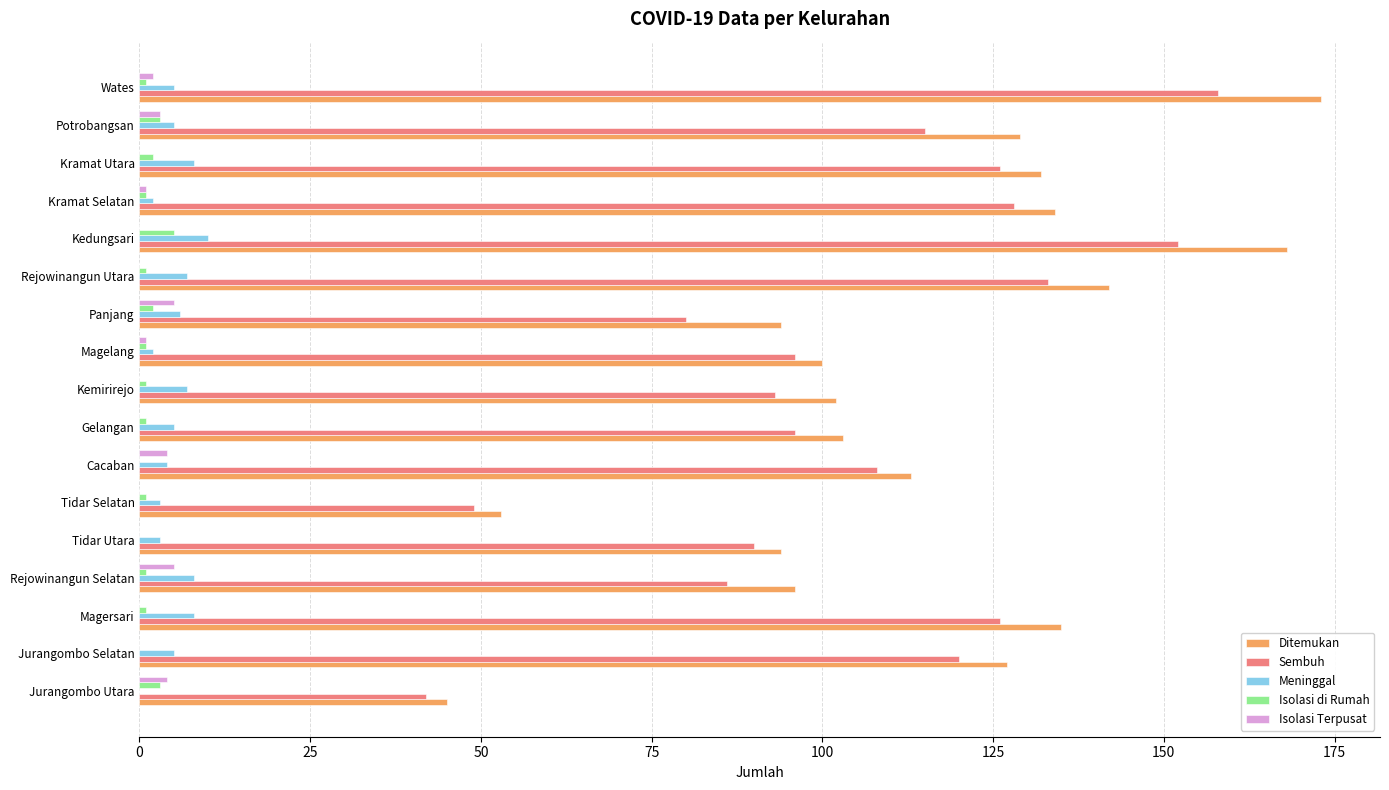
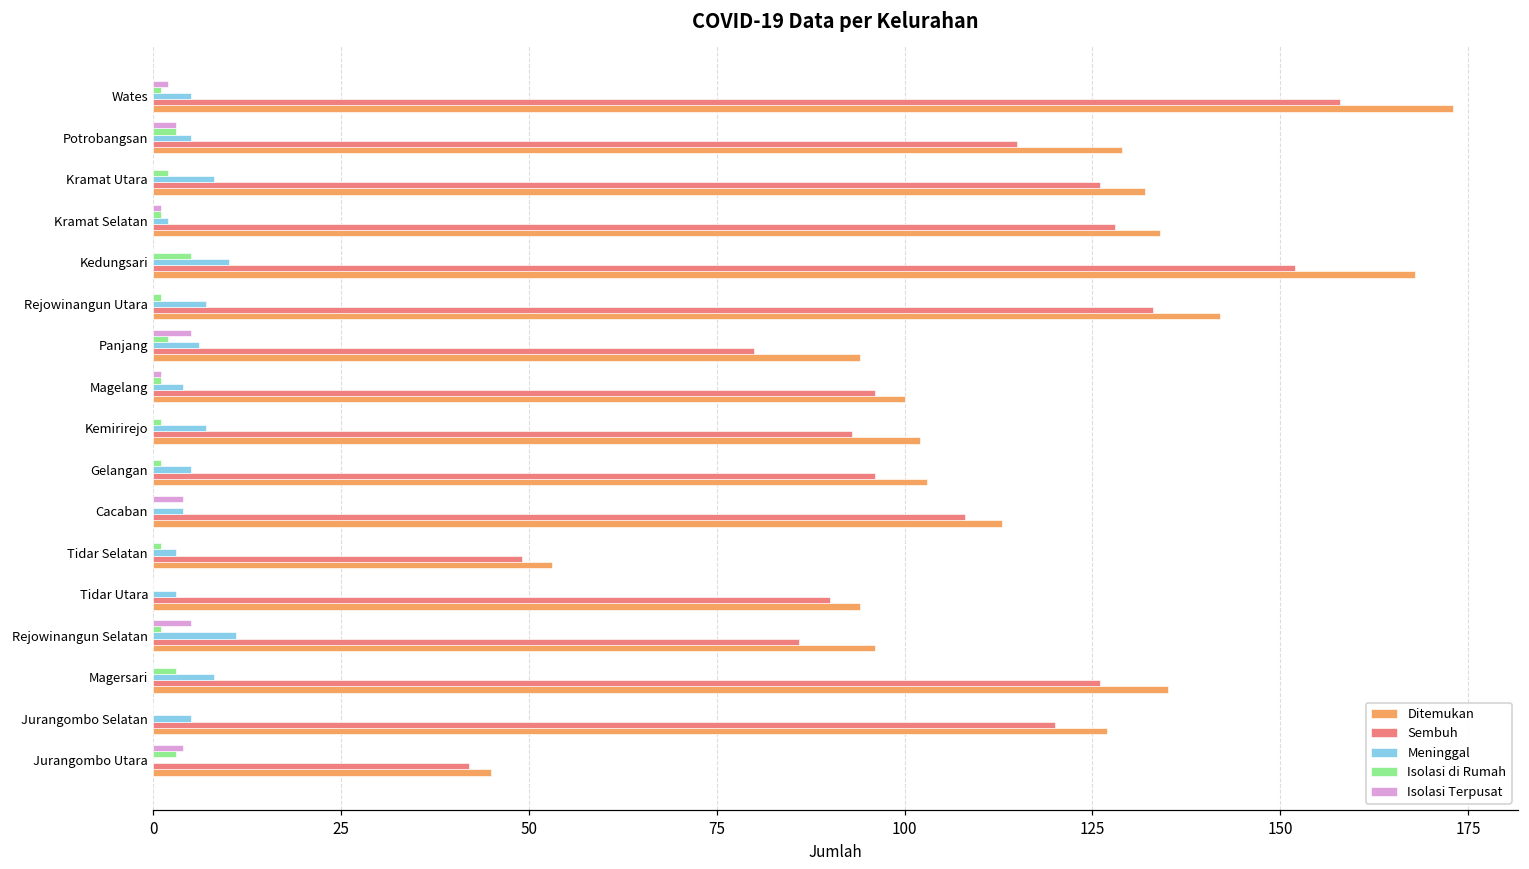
  {
    "Meninggal": {
      "Wates": 5,
      "Potrobangsan": 5,
      "Kramat Utara": 8,
      "Kramat Selatan": 2,
      "Kedungsari": 10,
      "Rejowinangun Utara": 7,
      "Panjang": 6,
-     "Magelang": 2,
+     "Magelang": 4,
      "Kemirirejo": 7,
      "Gelangan": 5,
      "Cacaban": 4,
      "Tidar Selatan": 3,
      "Tidar Utara": 3,
-     "Rejowinangun Selatan": 8,
+     "Rejowinangun Selatan": 11,
      "Magersari": 8,
      "Jurangombo Selatan": 5,
      "Jurangombo Utara": 0
    },
    "Isolasi di Rumah": {
      "Wates": 1,
      "Potrobangsan": 3,
      "Kramat Utara": 2,
      "Kramat Selatan": 1,
      "Kedungsari": 5,
      "Rejowinangun Utara": 1,
      "Panjang": 2,
      "Magelang": 1,
      "Kemirirejo": 1,
      "Gelangan": 1,
      "Cacaban": 0,
      "Tidar Selatan": 1,
      "Tidar Utara": 0,
      "Rejowinangun Selatan": 1,
-     "Magersari": 1,
+     "Magersari": 3,
      "Jurangombo Selatan": 0,
      "Jurangombo Utara": 3
    },
    "Isolasi Terpusat": {
      "Wates": 2,
      "Potrobangsan": 3,
      "Kramat Utara": 0,
      "Kramat Selatan": 1,
      "Kedungsari": 0,
      "Rejowinangun Utara": 0,
      "Panjang": 5,
      "Magelang": 1,
      "Kemirirejo": 0,
      "Gelangan": 0,
      "Cacaban": 4,
      "Tidar Selatan": 0,
      "Tidar Utara": 0,
      "Rejowinangun Selatan": 5,
      "Magersari": 0,
      "Jurangombo Selatan": 0,
      "Jurangombo Utara": 4
    }
  }
